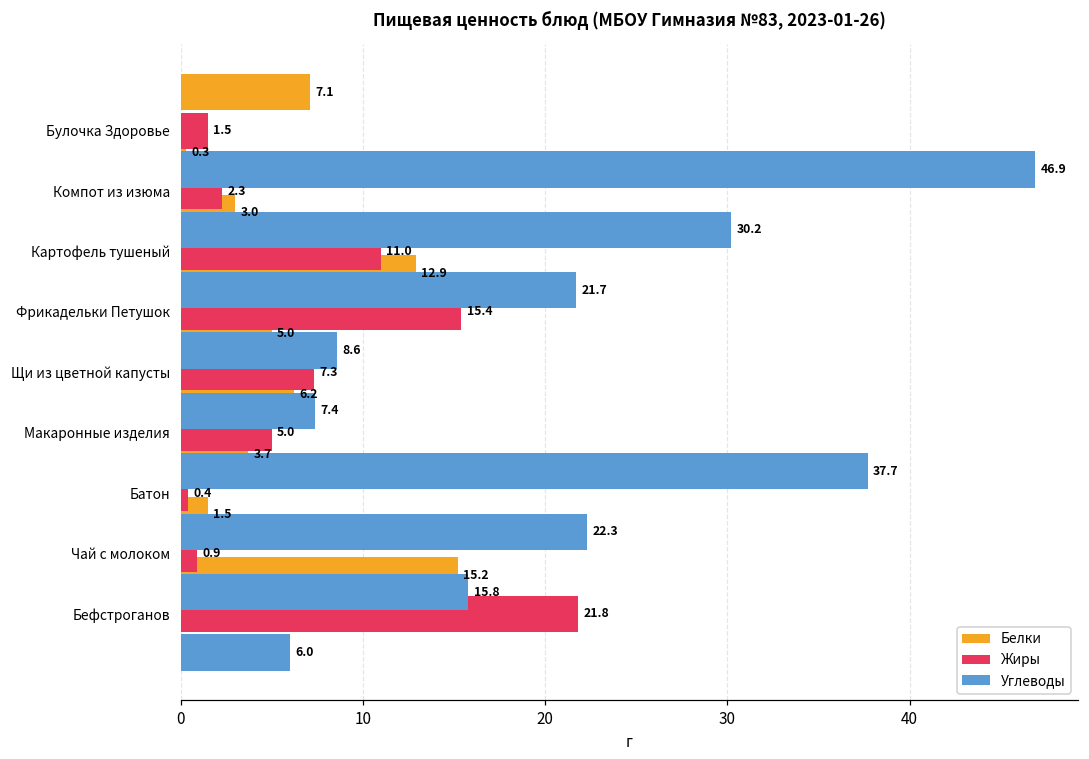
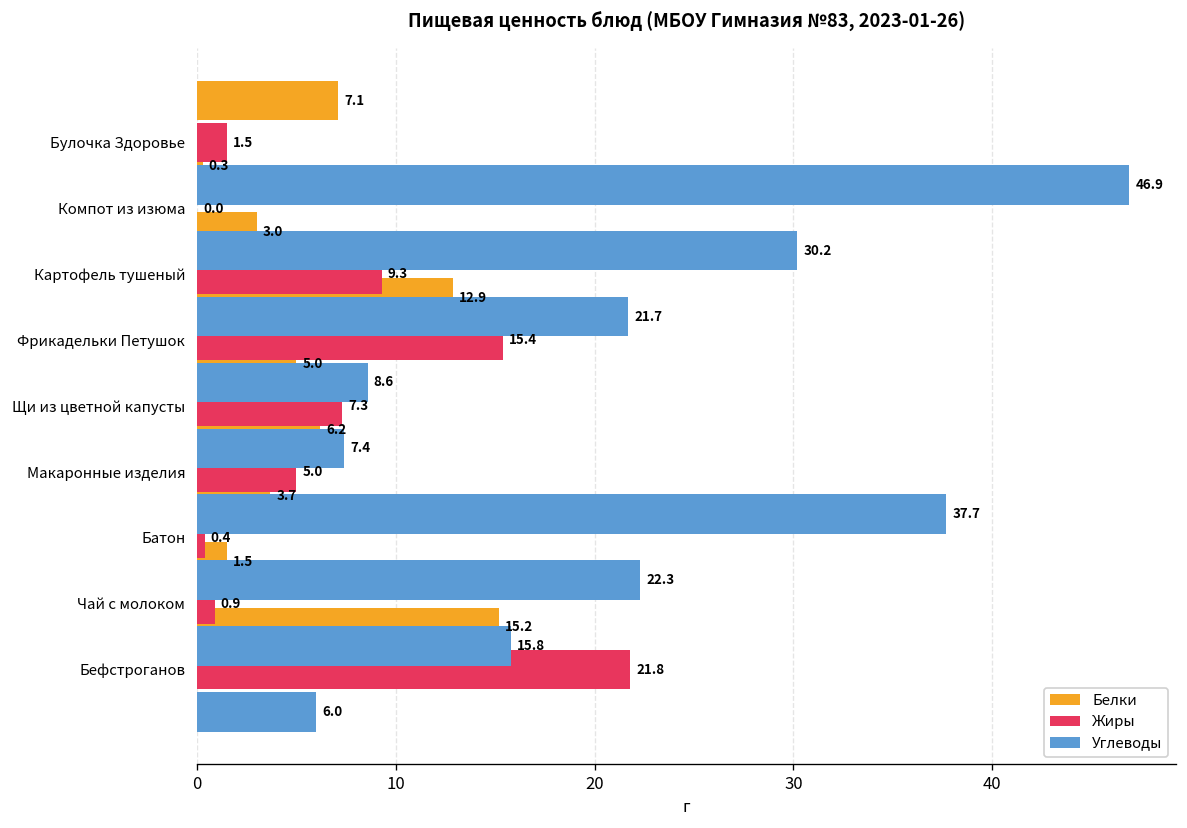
  {
    "Жиры": {
      "Булочка Здоровье": 1.5,
-     "Компот из изюма": 2.3,
-     "Картофель тушеный": 11.0,
+     "Компот из изюма": 0.0,
+     "Картофель тушеный": 9.3,
      "Фрикадельки Петушок": 15.4,
      "Щи из цветной капусты": 7.3,
      "Макаронные изделия": 5.0,
      "Батон": 0.4,
      "Чай с молоком": 0.9,
      "Бефстроганов": 21.8
    }
  }
